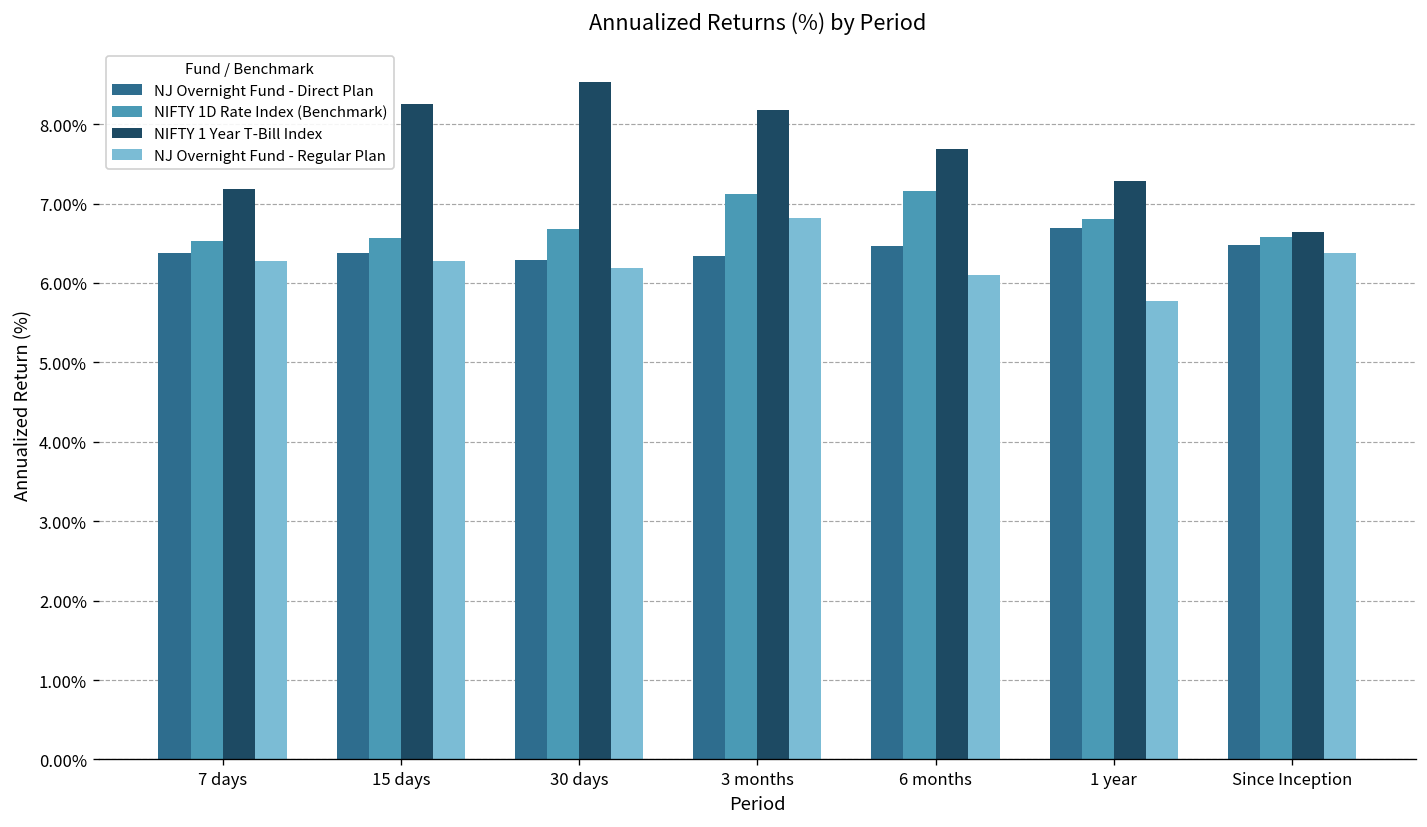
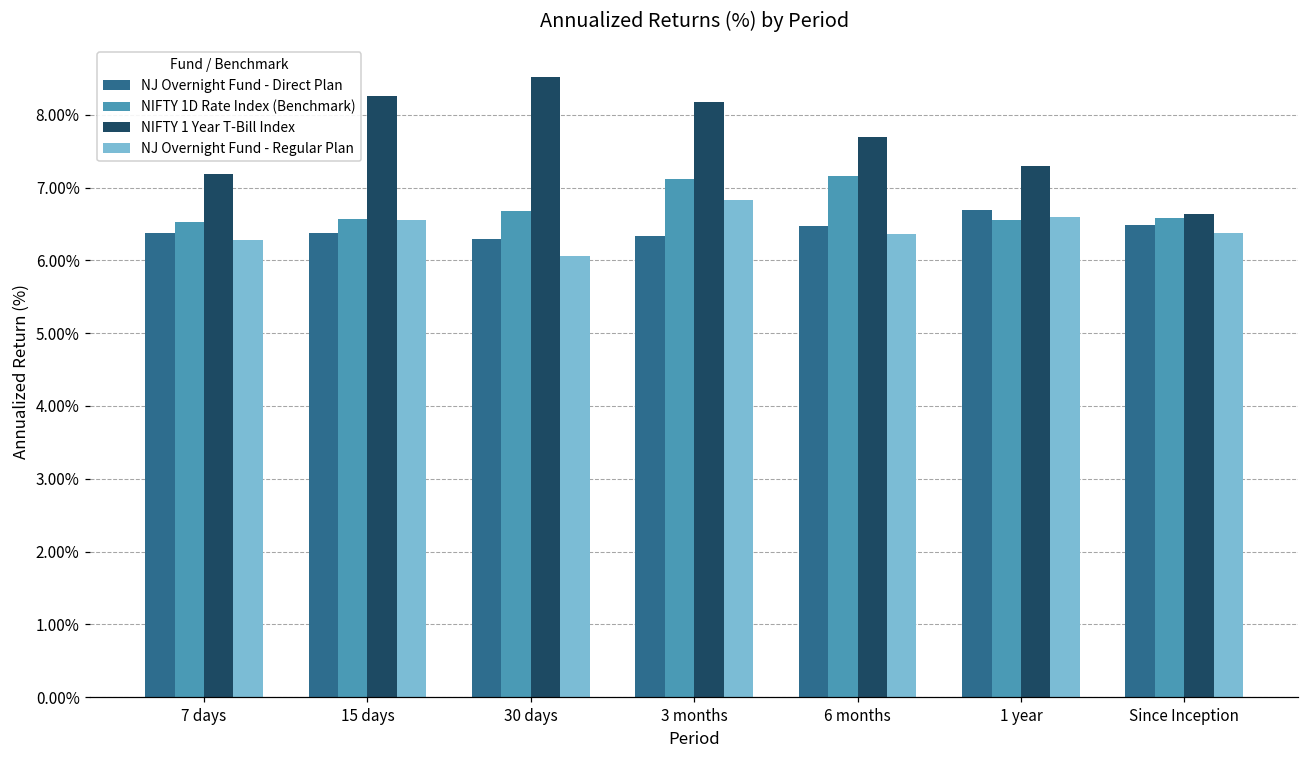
  {
    "NIFTY 1D Rate Index (Benchmark)": {
      "7 days": "6.5%",
      "15 days": "6.6%",
      "30 days": "6.7%",
      "3 months": "7.1%",
      "6 months": "7.2%",
-     "1 year": "6.8%",
+     "1 year": "6.6%",
      "Since Inception": "6.6%"
    },
    "NJ Overnight Fund - Regular Plan": {
      "7 days": "6.3%",
-     "15 days": "6.3%",
-     "30 days": "6.2%",
+     "15 days": "6.6%",
+     "30 days": "6.1%",
      "3 months": "6.8%",
-     "6 months": "6.1%",
-     "1 year": "5.8%",
+     "6 months": "6.4%",
+     "1 year": "6.6%",
      "Since Inception": "6.4%"
    }
  }
